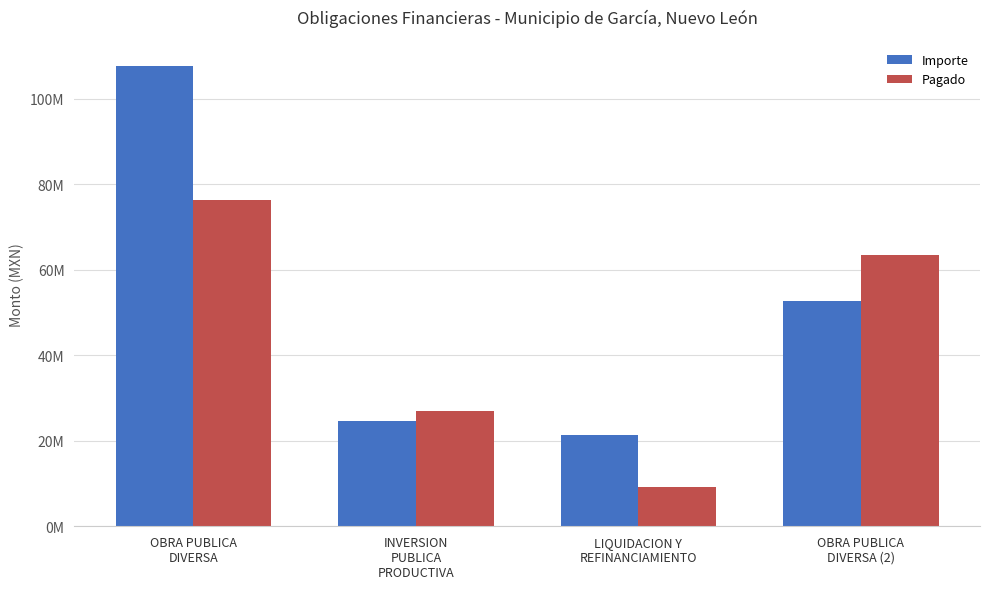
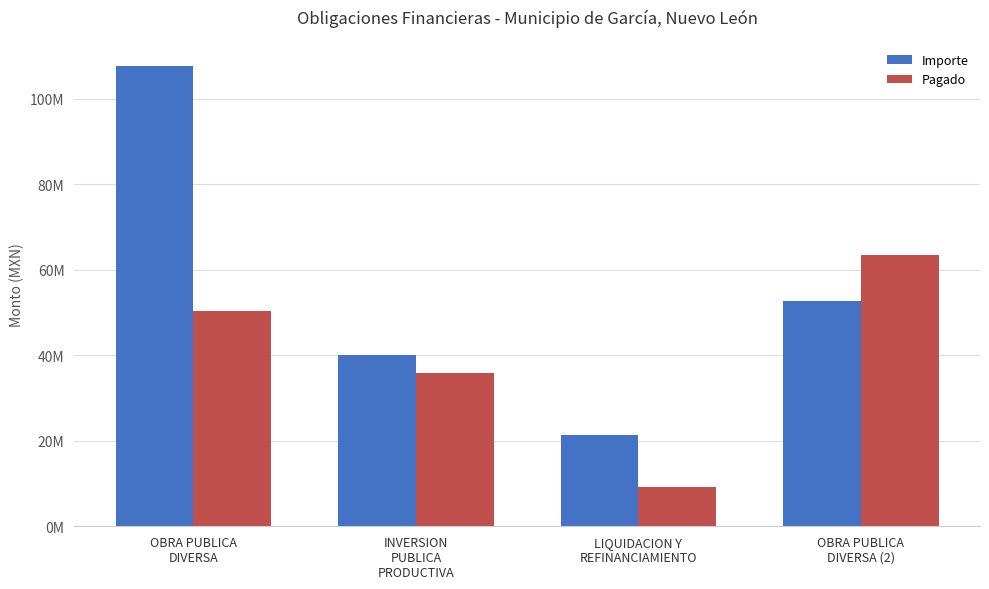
  {
    "Importe": {
      "OBRA PUBLICA DIVERSA": 108000000,
-     "INVERSION PUBLICA PRODUCTIVA": 25000000,
+     "INVERSION PUBLICA PRODUCTIVA": 40000000,
      "LIQUIDACION Y REFINANCIAMIENTO": 21000000,
      "OBRA PUBLICA DIVERSA (2)": 53000000
    },
    "Pagado": {
-     "OBRA PUBLICA DIVERSA": 76000000,
-     "INVERSION PUBLICA PRODUCTIVA": 27000000,
+     "OBRA PUBLICA DIVERSA": 50000000,
+     "INVERSION PUBLICA PRODUCTIVA": 36000000,
      "LIQUIDACION Y REFINANCIAMIENTO": 9000000,
      "OBRA PUBLICA DIVERSA (2)": 64000000
    }
  }
